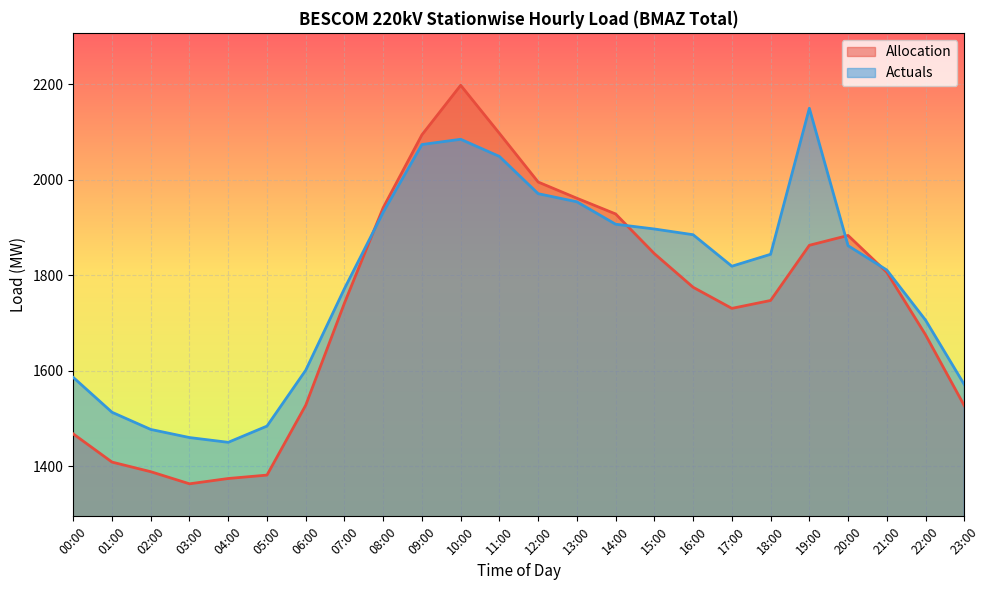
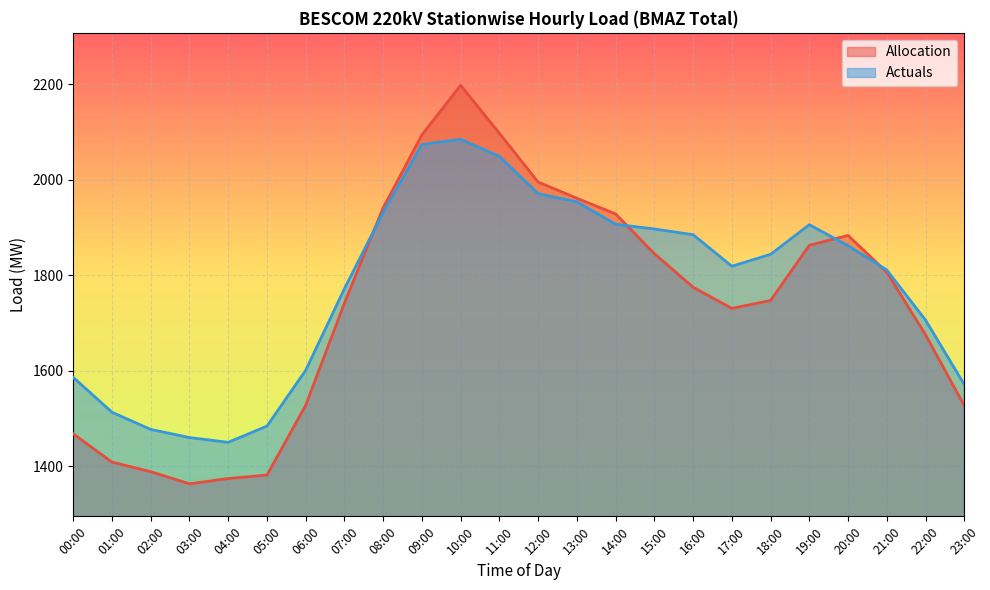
  {
    "Allocation": {
      "00:00": 1470,
      "01:00": 1410,
      "02:00": 1390,
      "03:00": 1360,
      "04:00": 1370,
      "05:00": 1380,
      "06:00": 1530,
      "07:00": 1740,
      "08:00": 1940,
      "09:00": 2090,
      "10:00": 2200,
      "11:00": 2100,
      "12:00": 2000,
      "13:00": 1960,
      "14:00": 1930,
      "15:00": 1850,
      "16:00": 1770,
      "17:00": 1730,
      "18:00": 1750,
      "19:00": 1860,
      "20:00": 1880,
      "22:00": 1680,
      "23:00": 1530
    },
    "Actuals": {
      "00:00": 1590,
      "01:00": 1510,
      "02:00": 1480,
      "03:00": 1460,
      "04:00": 1450,
      "05:00": 1480,
      "06:00": 1600,
      "07:00": 1770,
      "08:00": 1930,
      "09:00": 2070,
      "10:00": 2090,
      "11:00": 2050,
      "12:00": 1970,
      "13:00": 1950,
      "14:00": 1910,
      "15:00": 1900,
      "16:00": 1890,
      "17:00": 1820,
      "18:00": 1840,
-     "19:00": 2150,
+     "19:00": 1910,
      "20:00": 1860,
      "22:00": 1710,
      "23:00": 1570
    }
  }
